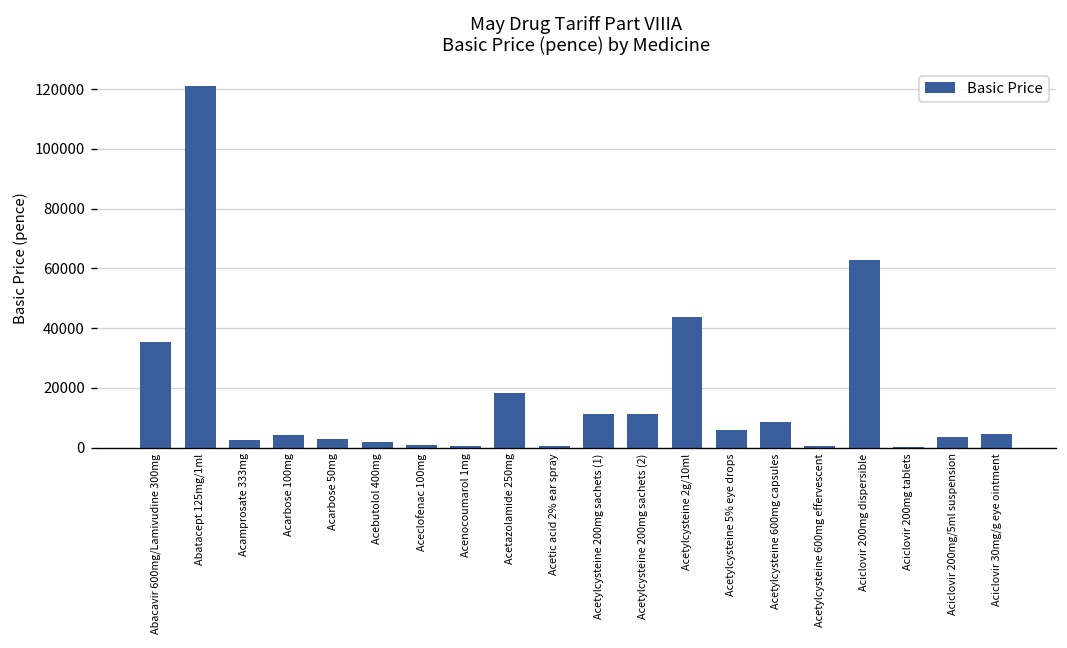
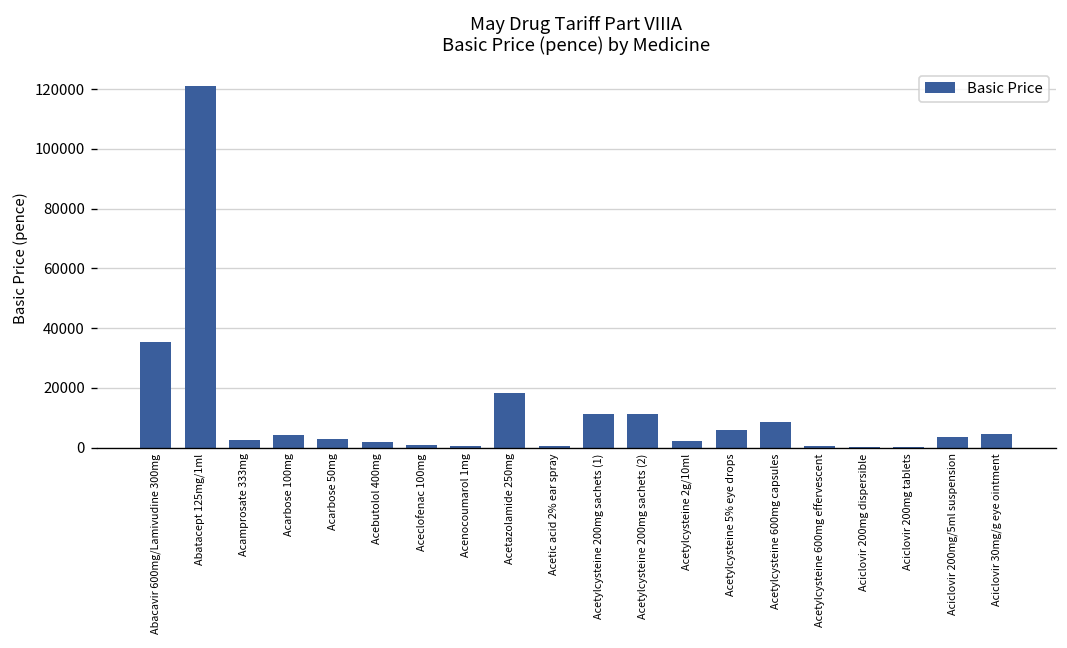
  {
    "Abacavir 600mg/Lamivudine 300mg": 35000,
    "Abatacept 125mg/1ml": 121000,
    "Acamprosate 333mg": 2000,
    "Acarbose 100mg": 4000,
    "Acarbose 50mg": 3000,
    "Acebutolol 400mg": 2000,
    "Acetazolamide 250mg": 18000,
    "Acetylcysteine 200mg sachets (1)": 11000,
    "Acetylcysteine 200mg sachets (2)": 11000,
-   "Acetylcysteine 2g/10ml": 44000,
+   "Acetylcysteine 2g/10ml": 2000,
    "Acetylcysteine 5% eye drops": 6000,
    "Acetylcysteine 600mg capsules": 9000,
-   "Aciclovir 200mg dispersible": 63000,
+   "Aciclovir 200mg dispersible": 0,
    "Aciclovir 200mg/5ml suspension": 3000,
    "Aciclovir 30mg/g eye ointment": 5000
  }
